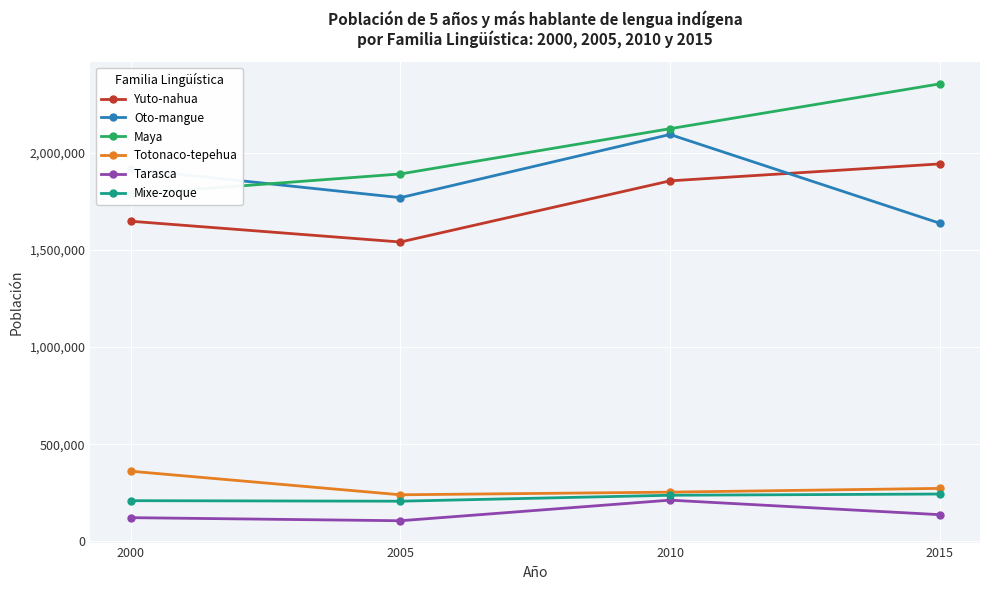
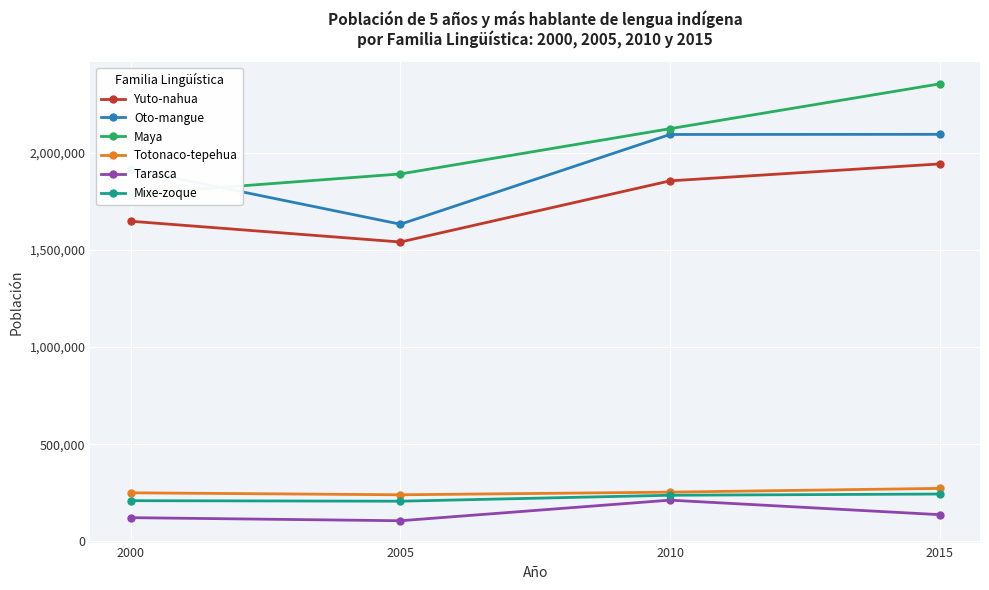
  {
    "Yuto-nahua": {
      "2000": "1,650,000",
      "2005": "1,540,000",
      "2010": "1,860,000",
      "2015": "1,940,000"
    },
    "Oto-mangue": {
-     "2005": "1,770,000",
+     "2005": "1,630,000",
      "2010": "2,100,000",
-     "2015": "1,640,000"
+     "2015": "2,100,000"
    },
    "Totonaco-tepehua": {
-     "2000": "360,000",
+     "2000": "250,000",
      "2005": "240,000",
      "2010": "250,000",
      "2015": "270,000"
    },
    "Tarasca": {
      "2000": "120,000",
      "2005": "110,000",
      "2010": "210,000",
      "2015": "140,000"
    }
  }
